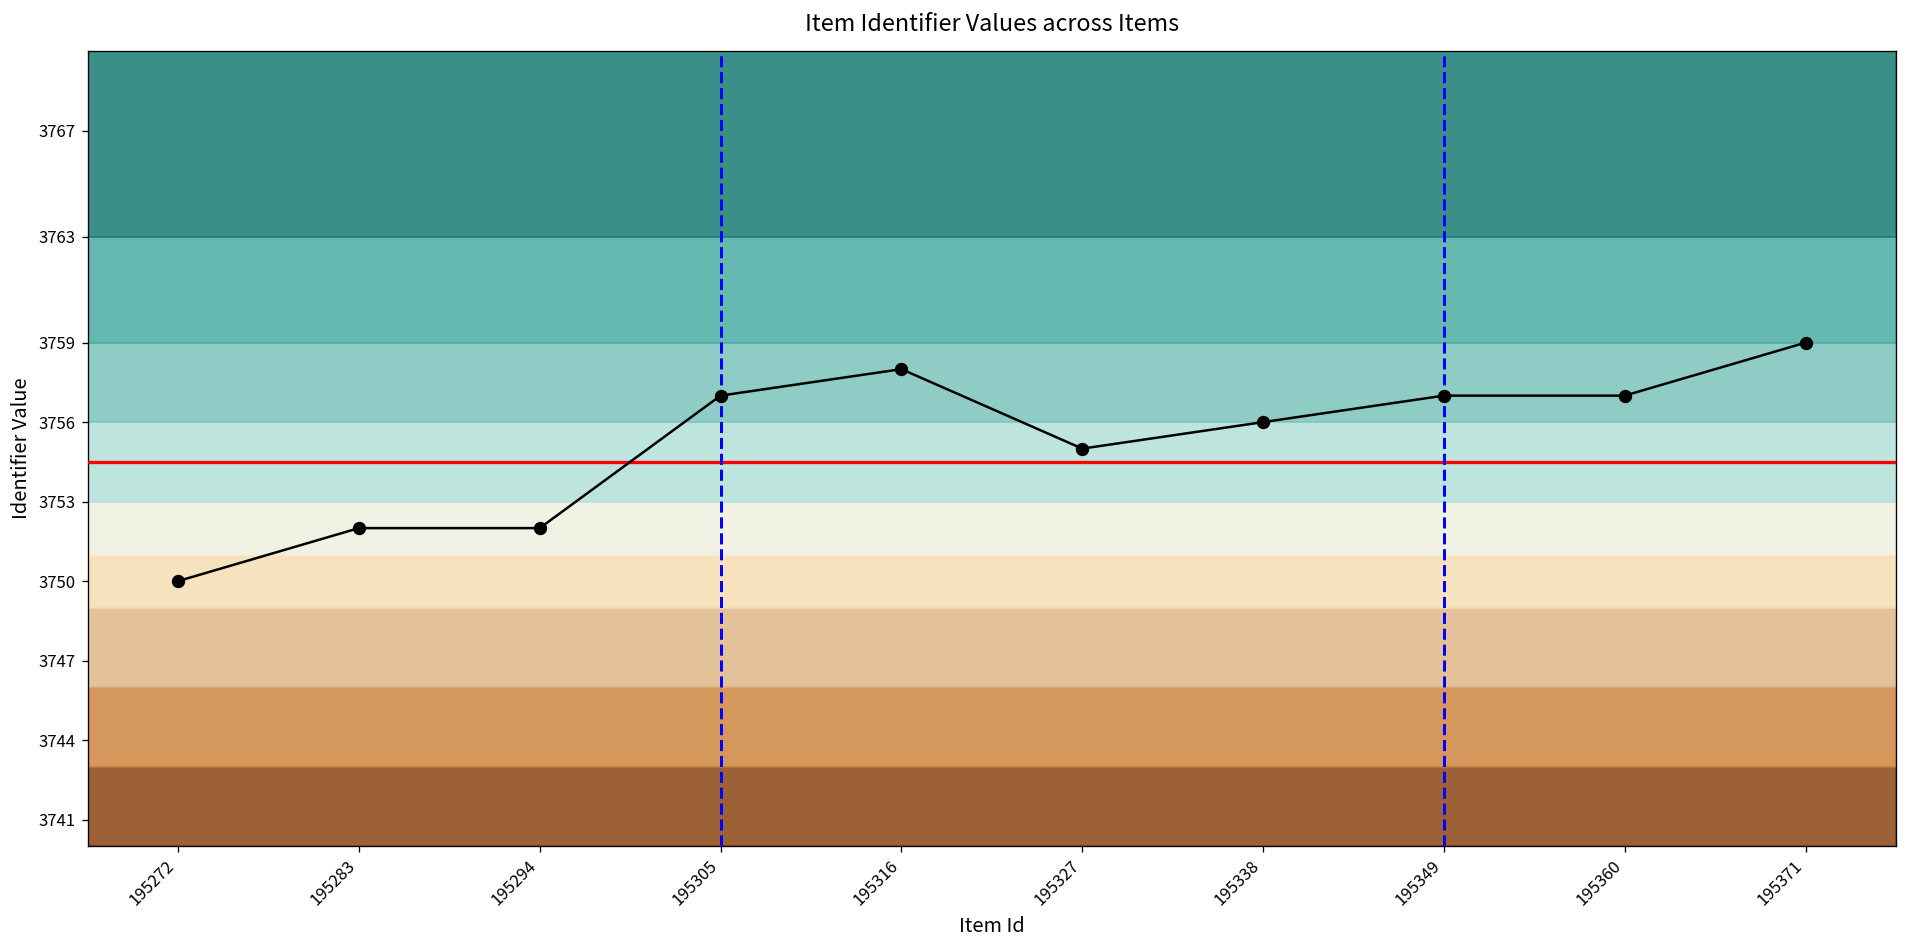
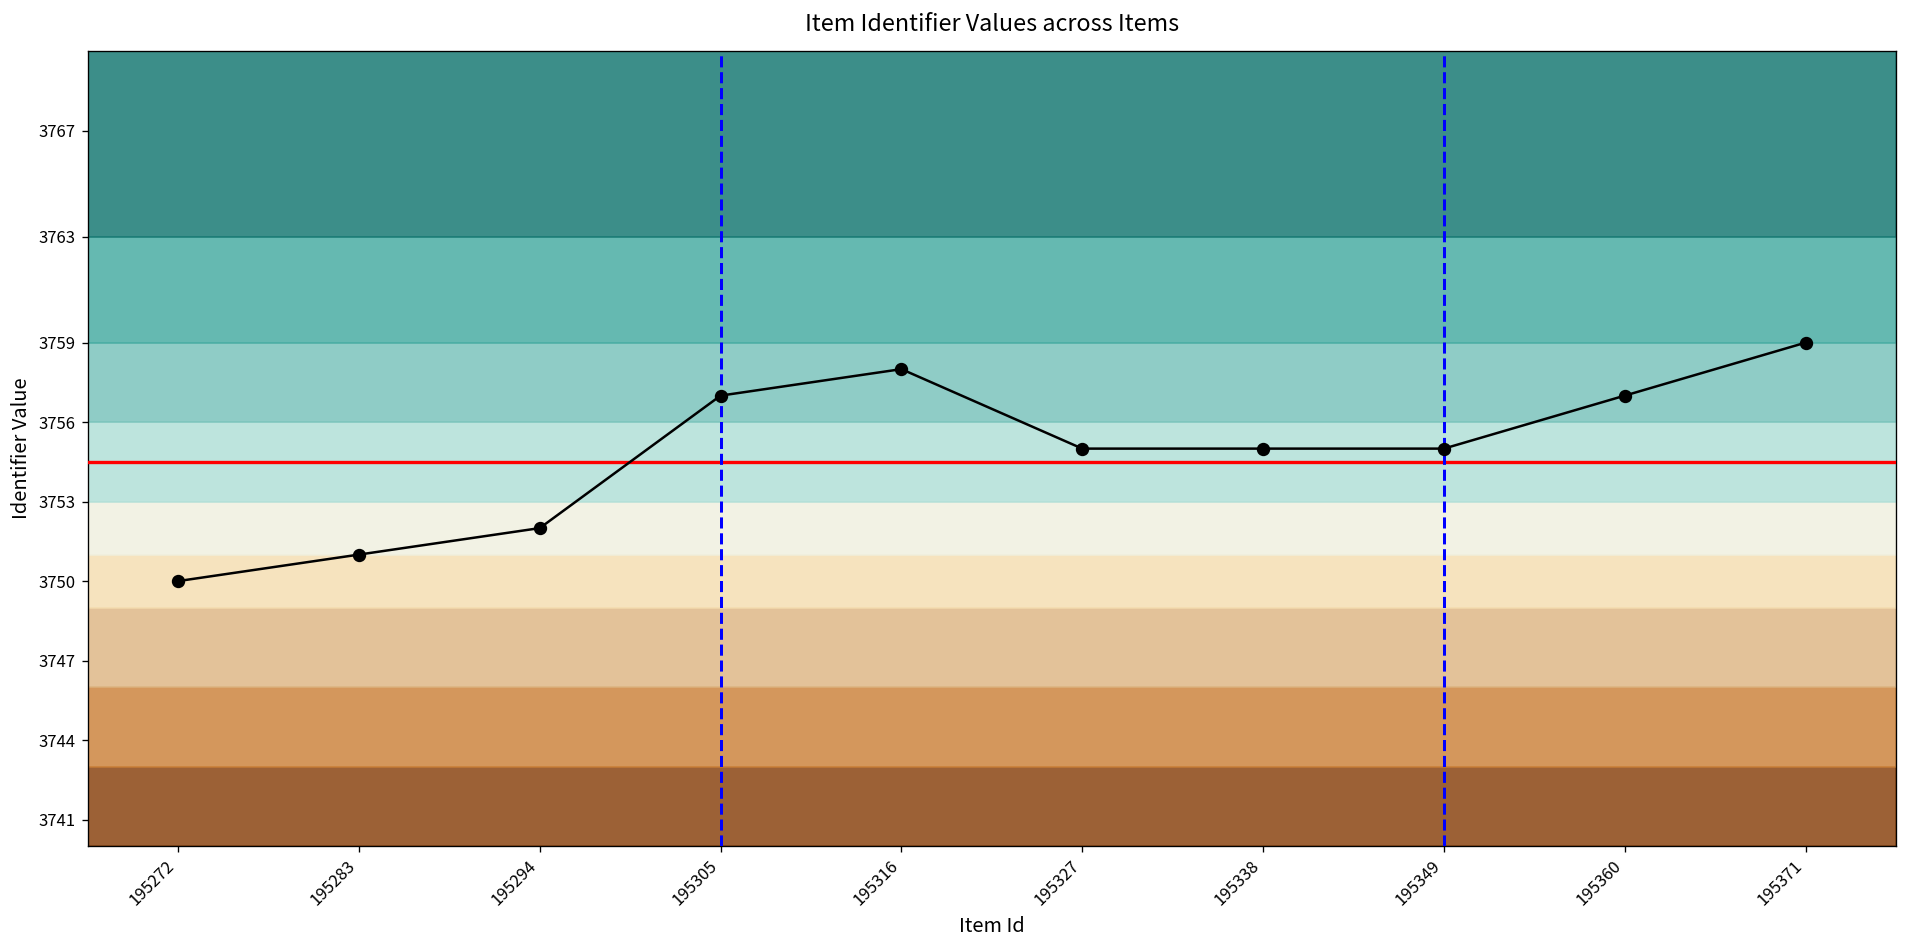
  {
    "195272": 3750,
-   "195283": 3752,
+   "195283": 3751,
    "195294": 3752,
    "195305": 3757,
    "195316": 3758,
    "195327": 3755,
-   "195338": 3756,
-   "195349": 3757,
+   "195338": 3755,
+   "195349": 3755,
    "195360": 3757,
    "195371": 3759
  }
